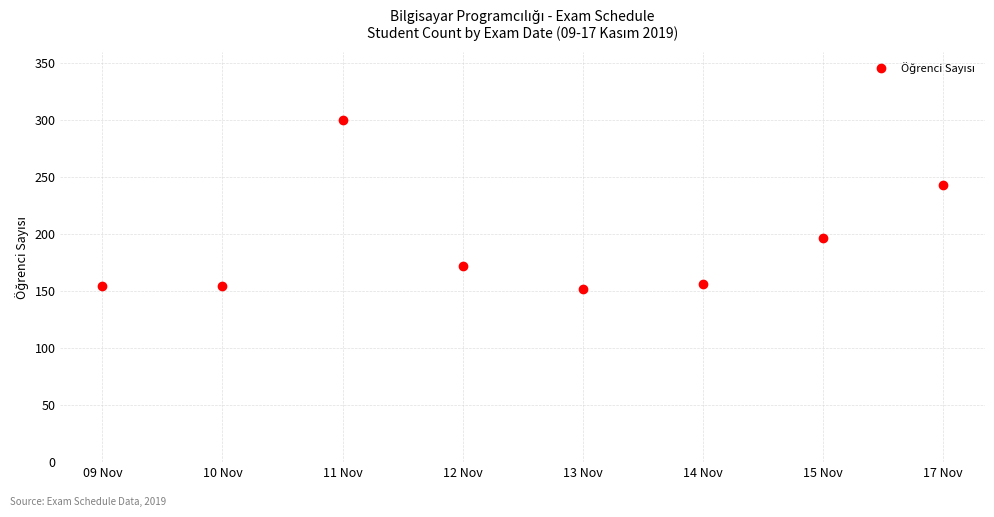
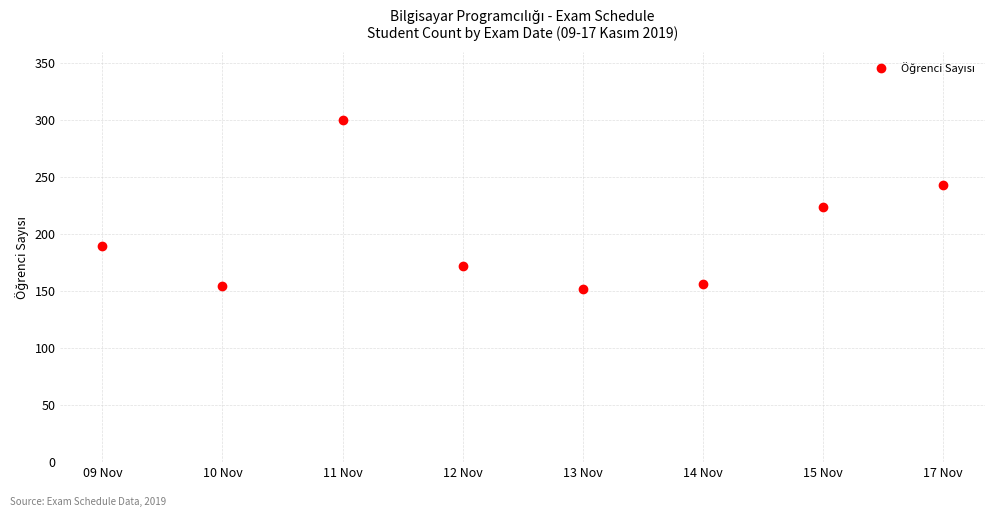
  {
-   "09 Nov": 155,
+   "09 Nov": 190,
    "10 Nov": 155,
    "11 Nov": 300,
    "12 Nov": 172,
    "13 Nov": 152,
    "14 Nov": 156,
-   "15 Nov": 197,
+   "15 Nov": 224,
    "17 Nov": 243
  }
